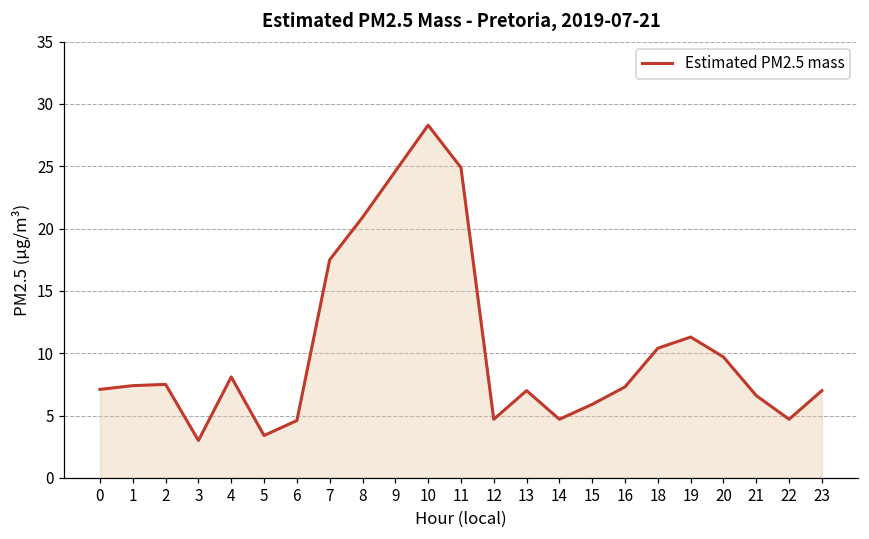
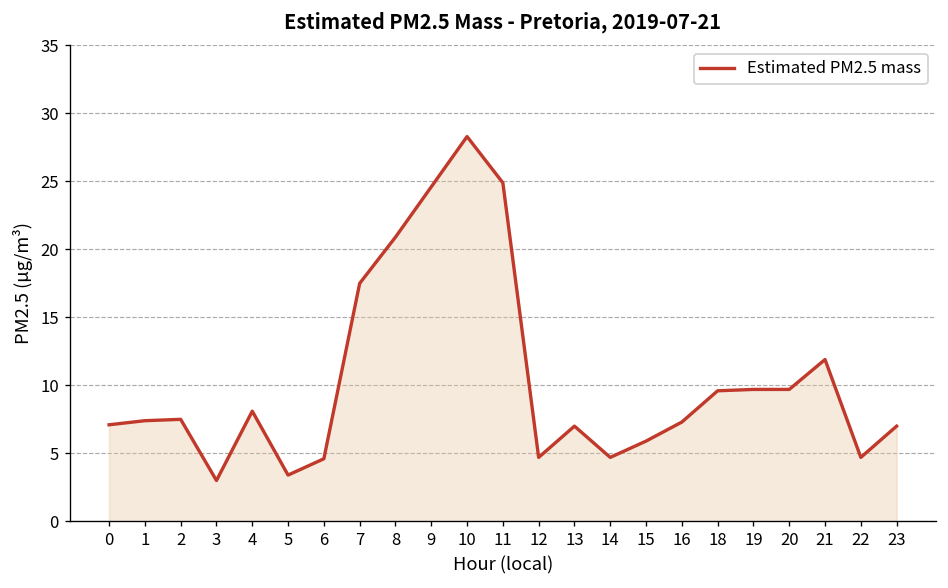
  {
    "0": 7.1,
    "1": 7.4,
    "2": 7.5,
    "3": 3.0,
    "4": 8.1,
    "5": 3.4,
    "6": 4.6,
    "7": 17.5,
    "8": 20.9,
    "9": 24.6,
    "10": 28.3,
    "11": 24.9,
    "12": 4.7,
    "13": 7.0,
    "14": 4.7,
    "15": 5.9,
    "16": 7.3,
-   "18": 10.4,
-   "19": 11.3,
+   "18": 9.6,
+   "19": 9.7,
    "20": 9.7,
-   "21": 6.6,
+   "21": 11.9,
    "22": 4.7,
    "23": 7.0
  }
